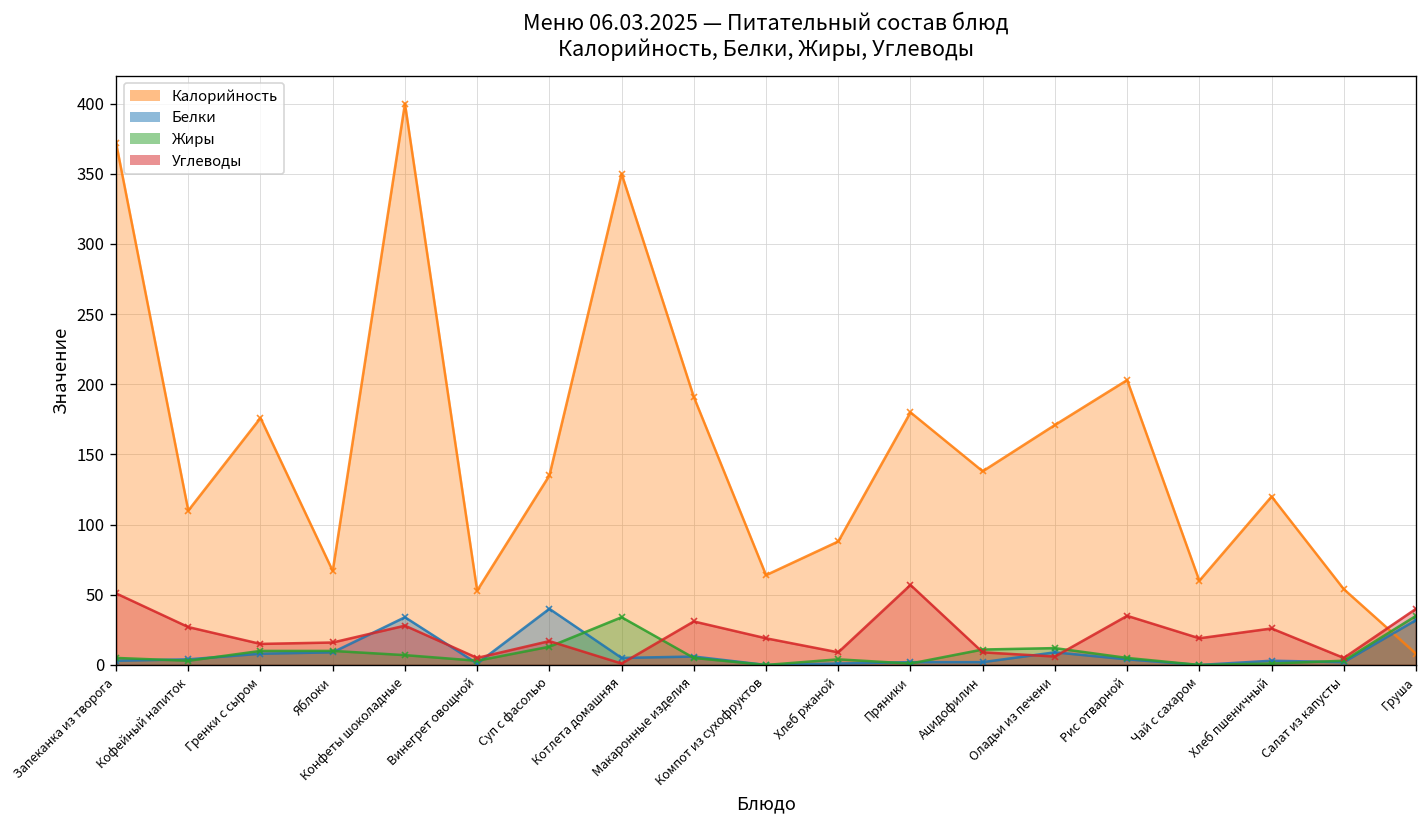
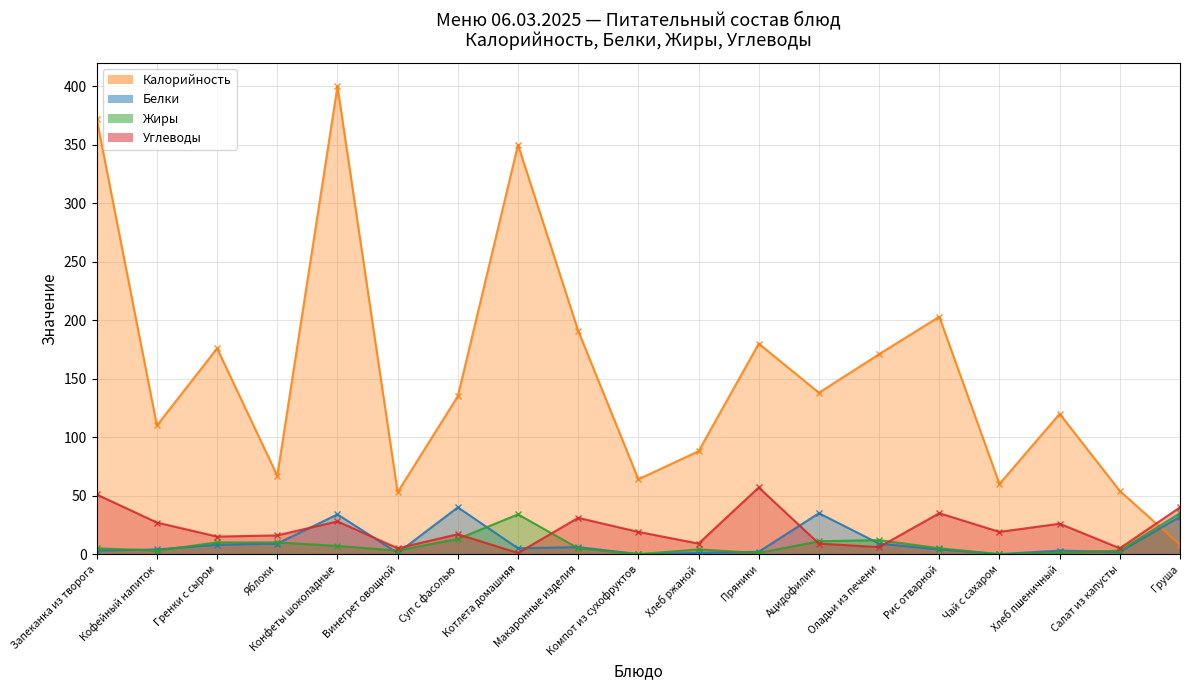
  {
    "Белки": {
      "Конфеты шоколадные": 34,
      "Суп с фасолью": 40,
      "Котлета домашняя": 5,
      "Хлеб ржаной": 1,
-     "Ацидофилин": 2,
+     "Ацидофилин": 35,
      "Оладьи из печени": 9,
      "Груша": 32
    },
    "Жиры": {
      "Конфеты шоколадные": 7,
      "Суп с фасолью": 13,
      "Котлета домашняя": 34,
      "Хлеб ржаной": 4,
      "Оладьи из печени": 12,
      "Груша": 35
    }
  }
